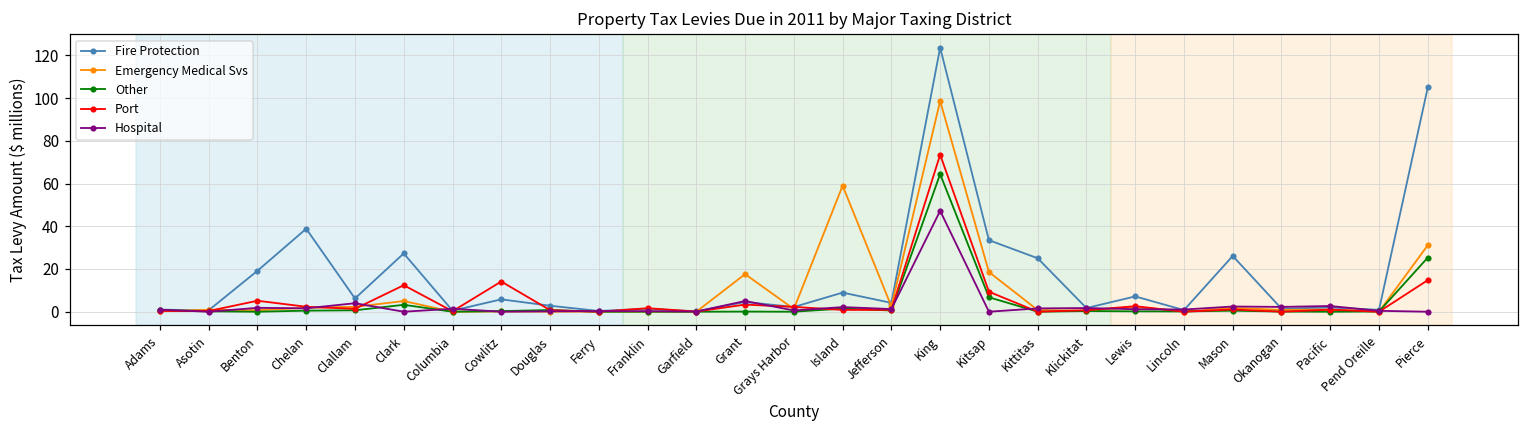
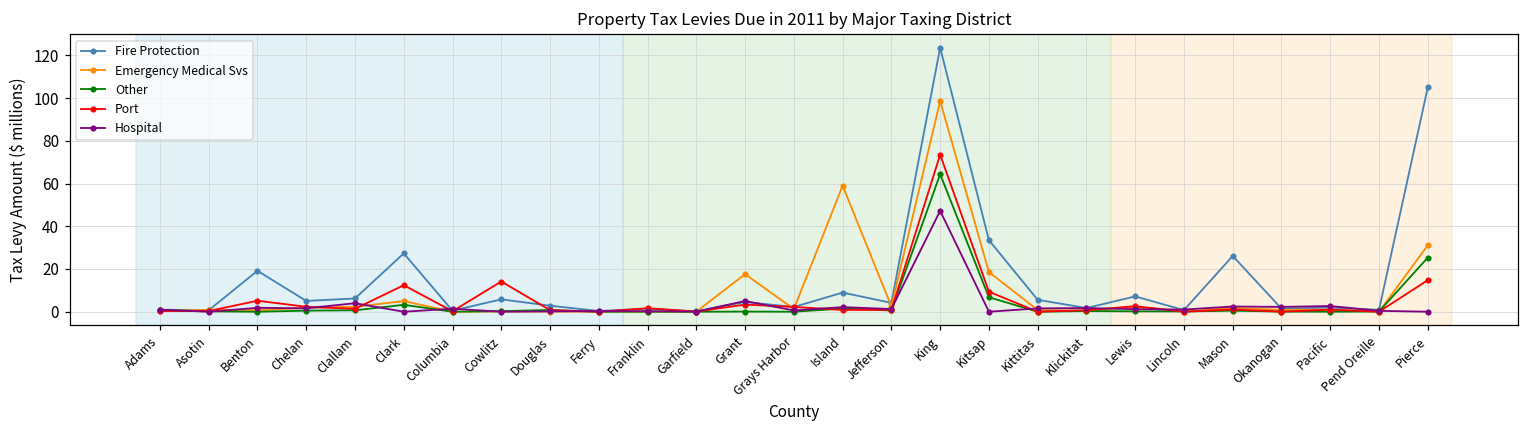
  {
    "Fire Protection": {
      "Benton": 19,
-     "Chelan": 39,
+     "Chelan": 5,
      "Clallam": 6,
      "Clark": 27,
      "Cowlitz": 6,
      "Douglas": 3,
      "Island": 9,
      "Jefferson": 4,
      "King": 124,
      "Kitsap": 33,
-     "Kittitas": 25,
+     "Kittitas": 6,
      "Lewis": 7,
      "Mason": 26,
      "Pierce": 105
    },
    "Emergency Medical Svs": {
      "Clark": 5,
      "Grant": 18,
      "Island": 59,
      "King": 99,
      "Kitsap": 19,
      "Pierce": 31
    },
    "Other": {
      "Clark": 3,
      "Grant": 0,
      "King": 64,
      "Kitsap": 7,
      "Pierce": 25
    },
    "Port": {
      "Benton": 5,
      "Clark": 12,
      "Cowlitz": 14,
      "King": 74,
      "Kitsap": 9,
      "Pierce": 15
    },
    "Hospital": {
      "Clallam": 4,
      "Clark": 0,
      "King": 47,
      "Kitsap": 0,
      "Pierce": 0
    }
  }
